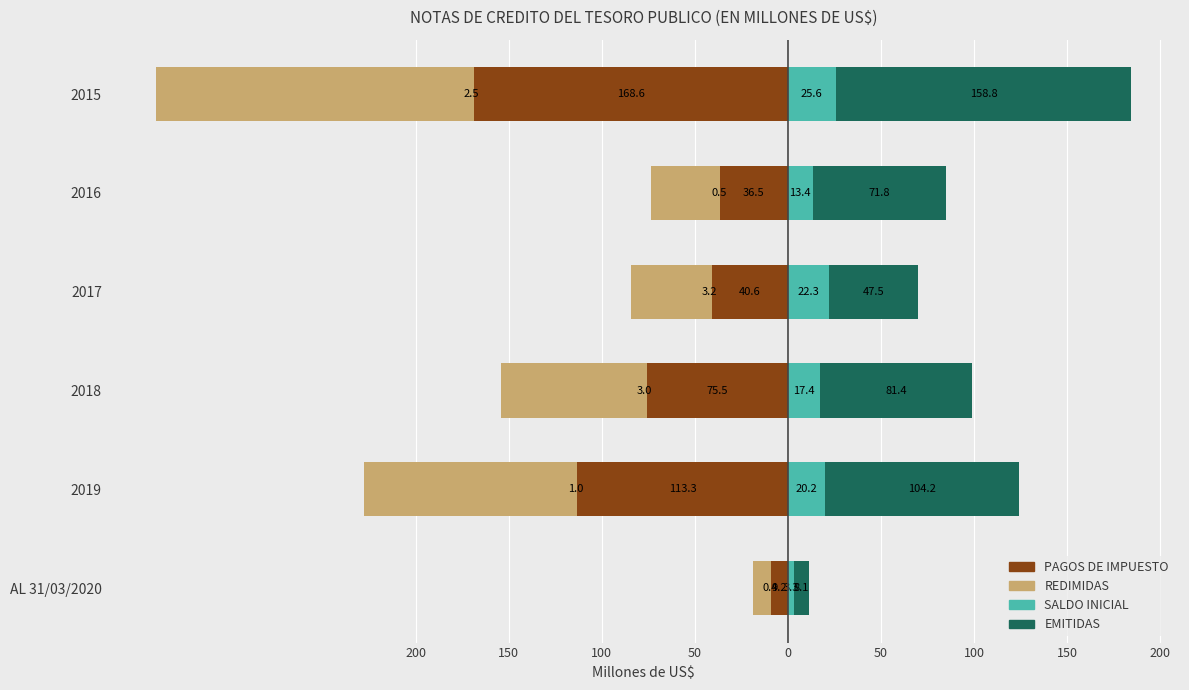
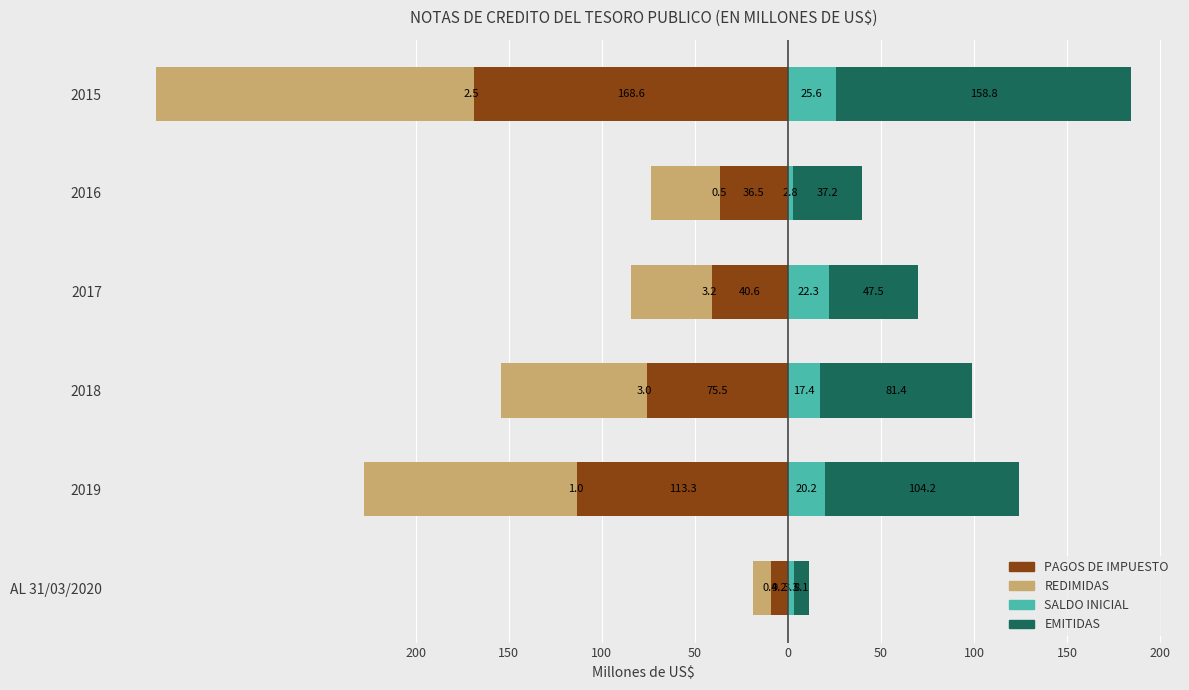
  {
    "SALDO INICIAL": {
      "2015": 25.6,
-     "2016": 13.4,
+     "2016": 2.8,
      "2017": 22.3,
      "2018": 17.4,
      "2019": 20.2
    },
    "EMITIDAS": {
      "2015": 158.8,
-     "2016": 71.8,
+     "2016": 37.2,
      "2017": 47.5,
      "2018": 81.4,
      "2019": 104.2
    }
  }
